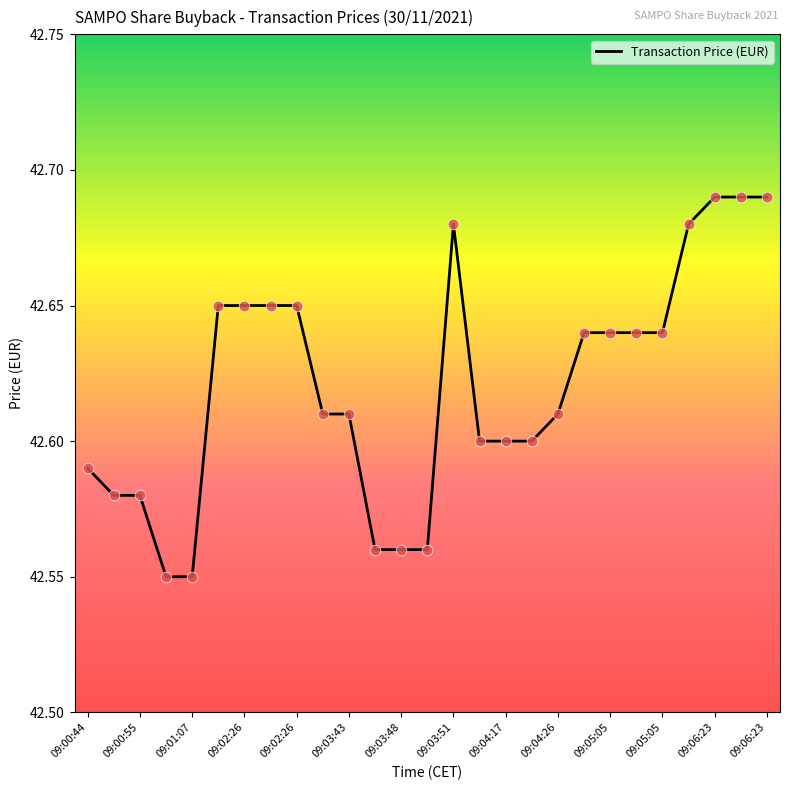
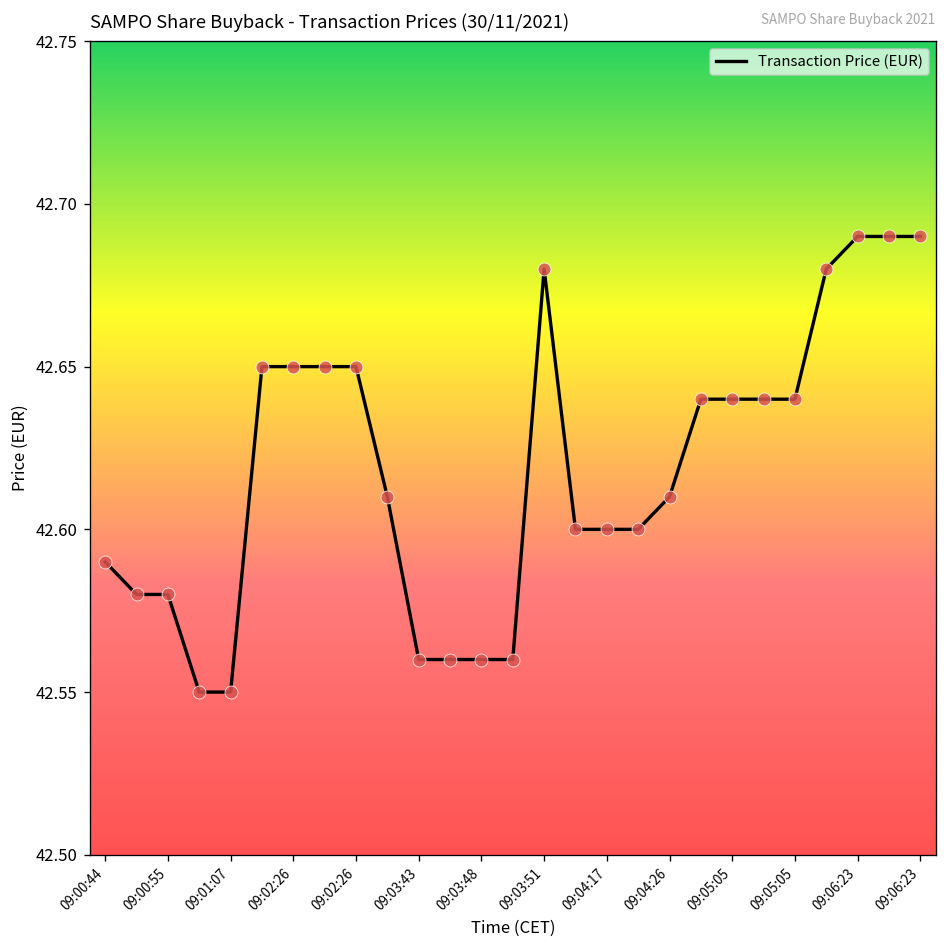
  {
    "09:00:44": 42.59,
-   "09:03:43": 42.61,
+   "09:03:43": 42.56,
    "09:03:51": 42.68,
    "09:04:26": 42.61
  }
